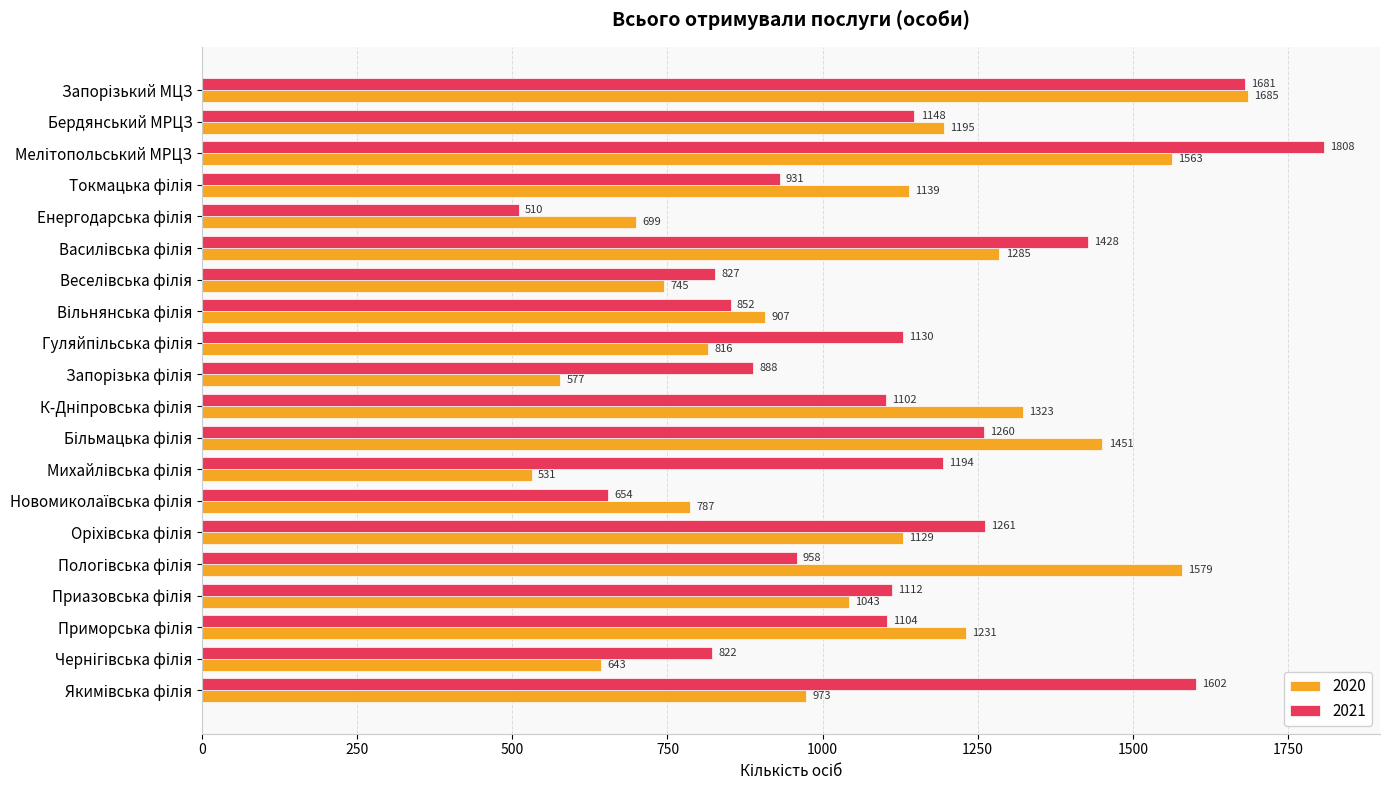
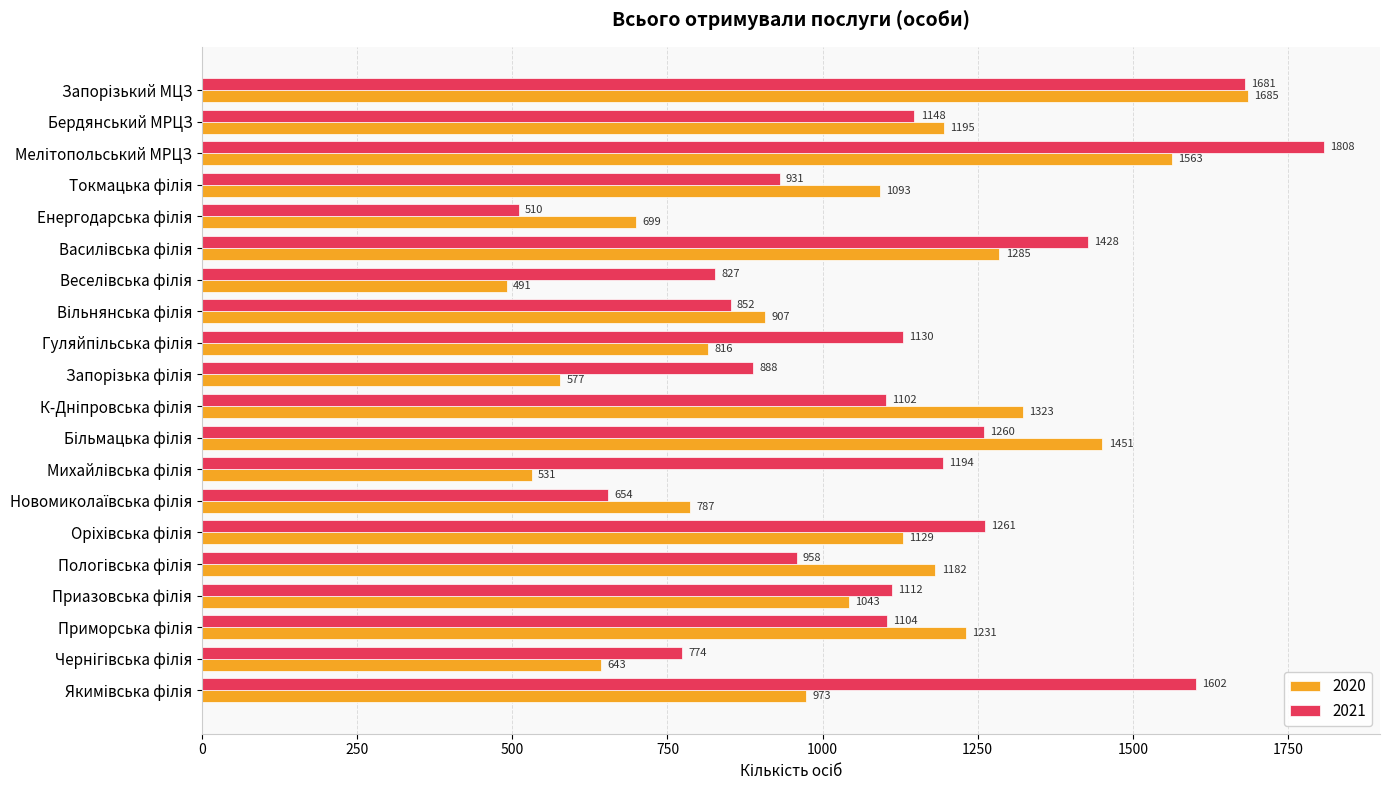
  {
    "2020": {
      "Запорізький МЦЗ": 1685,
      "Бердянський МРЦЗ": 1195,
      "Мелітопольський МРЦЗ": 1563,
-     "Токмацька філія": 1139,
+     "Токмацька філія": 1093,
      "Енергодарська філія": 699,
      "Василівська філія": 1285,
-     "Веселівська філія": 745,
+     "Веселівська філія": 491,
      "Вільнянська філія": 907,
      "Гуляйпільська філія": 816,
      "Запорізька філія": 577,
      "К-Дніпровська філія": 1323,
      "Більмацька філія": 1451,
      "Михайлівська філія": 531,
      "Новомиколаївська філія": 787,
      "Оріхівська філія": 1129,
-     "Пологівська філія": 1579,
+     "Пологівська філія": 1182,
      "Приазовська філія": 1043,
      "Приморська філія": 1231,
      "Чернігівська філія": 643,
      "Якимівська філія": 973
    },
    "2021": {
      "Запорізький МЦЗ": 1681,
      "Бердянський МРЦЗ": 1148,
      "Мелітопольський МРЦЗ": 1808,
      "Токмацька філія": 931,
      "Енергодарська філія": 510,
      "Василівська філія": 1428,
      "Веселівська філія": 827,
      "Вільнянська філія": 852,
      "Гуляйпільська філія": 1130,
      "Запорізька філія": 888,
      "К-Дніпровська філія": 1102,
      "Більмацька філія": 1260,
      "Михайлівська філія": 1194,
      "Новомиколаївська філія": 654,
      "Оріхівська філія": 1261,
      "Пологівська філія": 958,
      "Приазовська філія": 1112,
      "Приморська філія": 1104,
-     "Чернігівська філія": 822,
+     "Чернігівська філія": 774,
      "Якимівська філія": 1602
    }
  }
